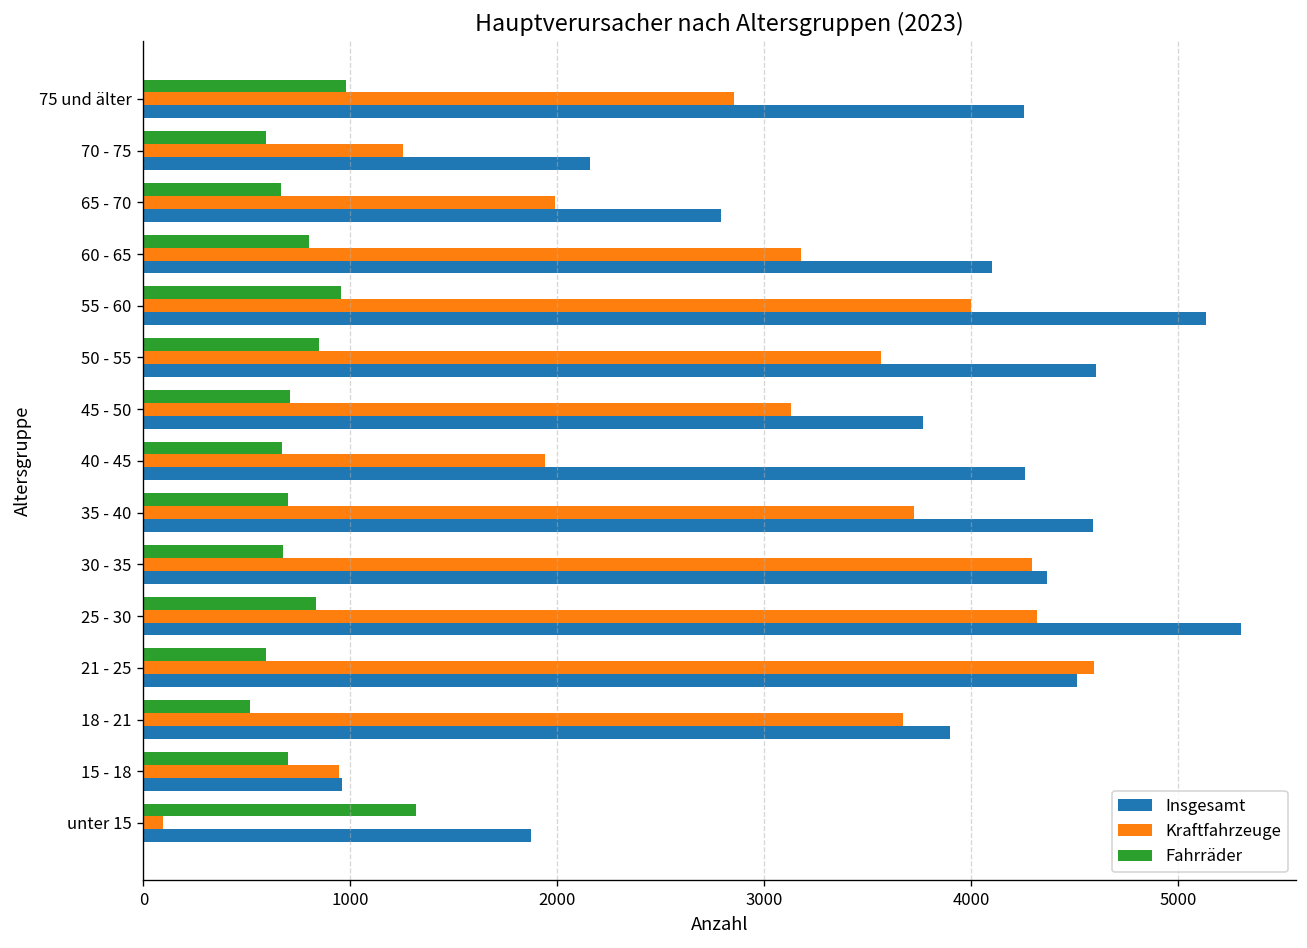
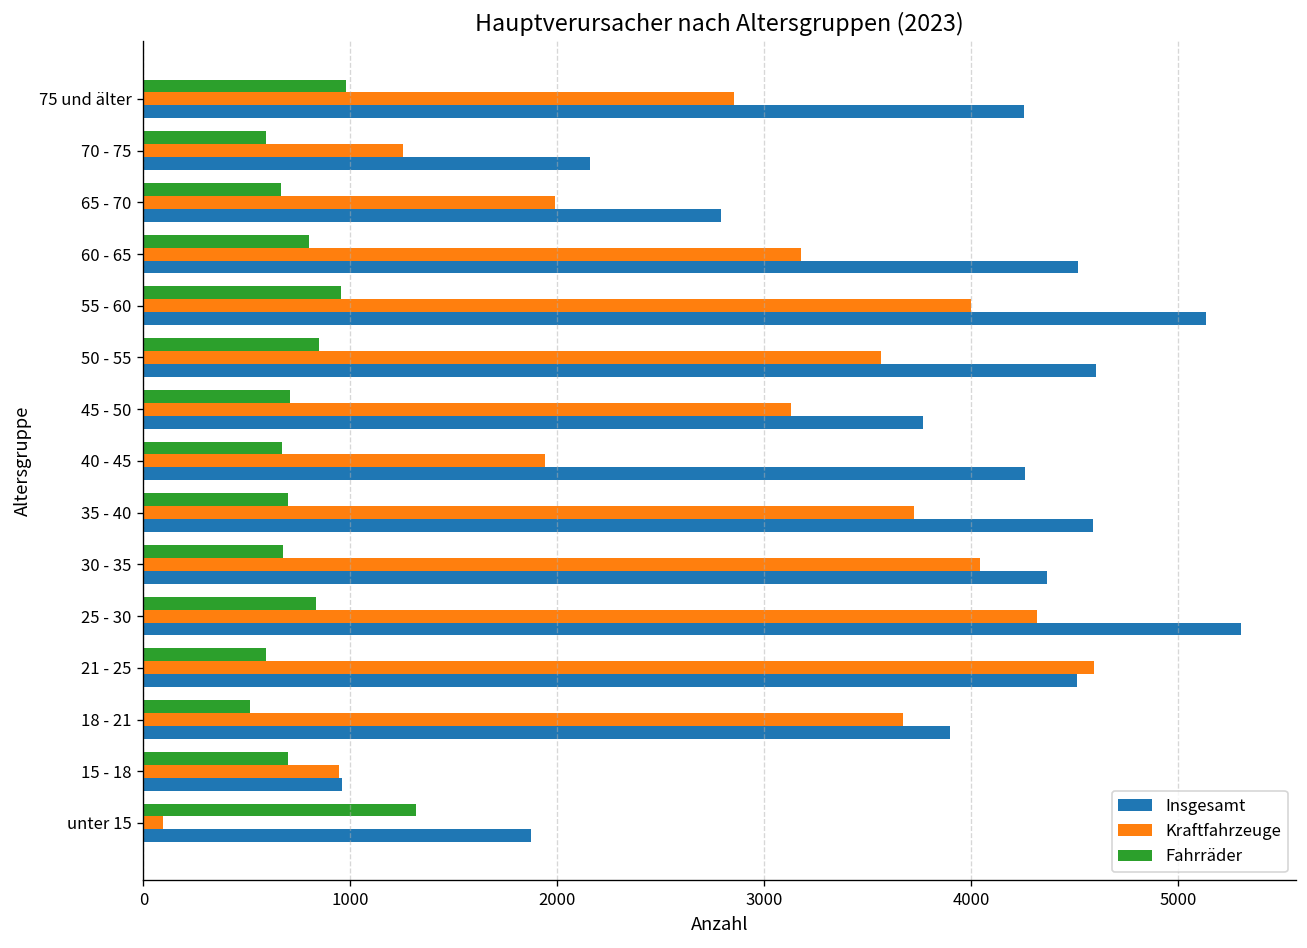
  {
    "Insgesamt": {
      "75 und älter": 4260,
      "70 - 75": 2160,
      "65 - 70": 2790,
-     "60 - 65": 4100,
+     "60 - 65": 4510,
      "55 - 60": 5140,
      "50 - 55": 4600,
      "45 - 50": 3770,
      "40 - 45": 4260,
      "35 - 40": 4590,
      "30 - 35": 4370,
      "25 - 30": 5300,
      "21 - 25": 4510,
      "18 - 21": 3900,
      "15 - 18": 960,
      "unter 15": 1870
    },
    "Kraftfahrzeuge": {
      "75 und älter": 2850,
      "70 - 75": 1250,
      "65 - 70": 1990,
      "60 - 65": 3180,
      "55 - 60": 4000,
      "50 - 55": 3560,
      "45 - 50": 3130,
      "40 - 45": 1940,
      "35 - 40": 3720,
-     "30 - 35": 4290,
+     "30 - 35": 4040,
      "25 - 30": 4320,
      "21 - 25": 4590,
      "18 - 21": 3670,
      "15 - 18": 950,
      "unter 15": 100
    },
    "Fahrräder": {
      "75 und älter": 980,
      "70 - 75": 590,
      "65 - 70": 670,
      "60 - 65": 800,
      "55 - 60": 950,
      "50 - 55": 850,
      "45 - 50": 710,
      "40 - 45": 670,
      "35 - 40": 700,
      "30 - 35": 680,
      "25 - 30": 840,
      "21 - 25": 590,
      "18 - 21": 510,
      "15 - 18": 700,
      "unter 15": 1320
    }
  }
